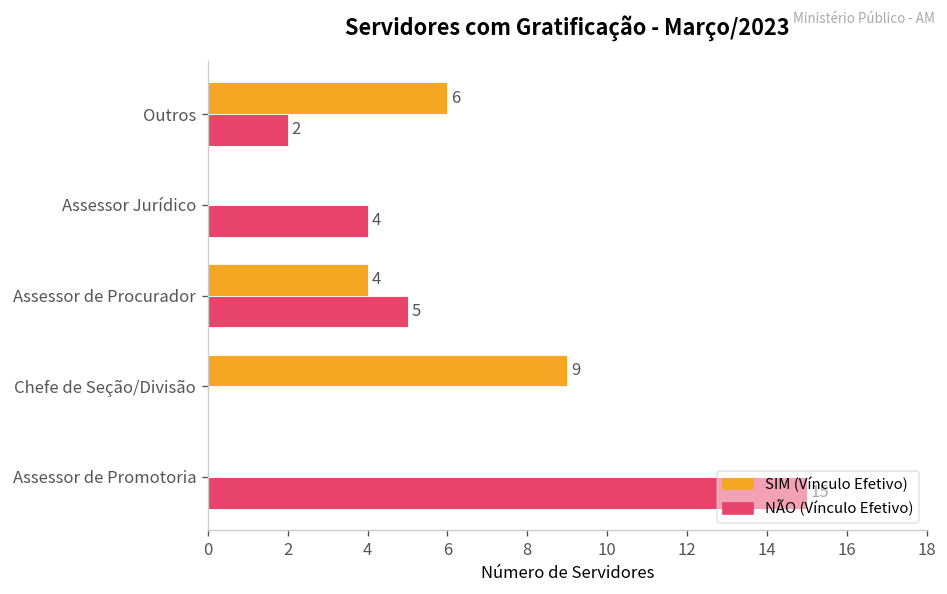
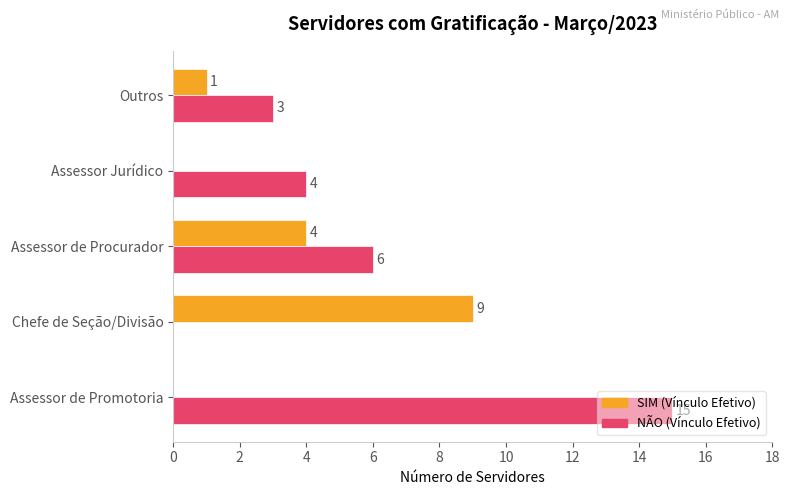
  {
    "SIM (Vínculo Efetivo)": {
-     "Outros": 6,
+     "Outros": 1,
      "Assessor de Procurador": 4,
      "Chefe de Seção/Divisão": 9
    },
    "NÃO (Vínculo Efetivo)": {
-     "Outros": 2,
+     "Outros": 3,
      "Assessor Jurídico": 4,
-     "Assessor de Procurador": 5
+     "Assessor de Procurador": 6
    }
  }
